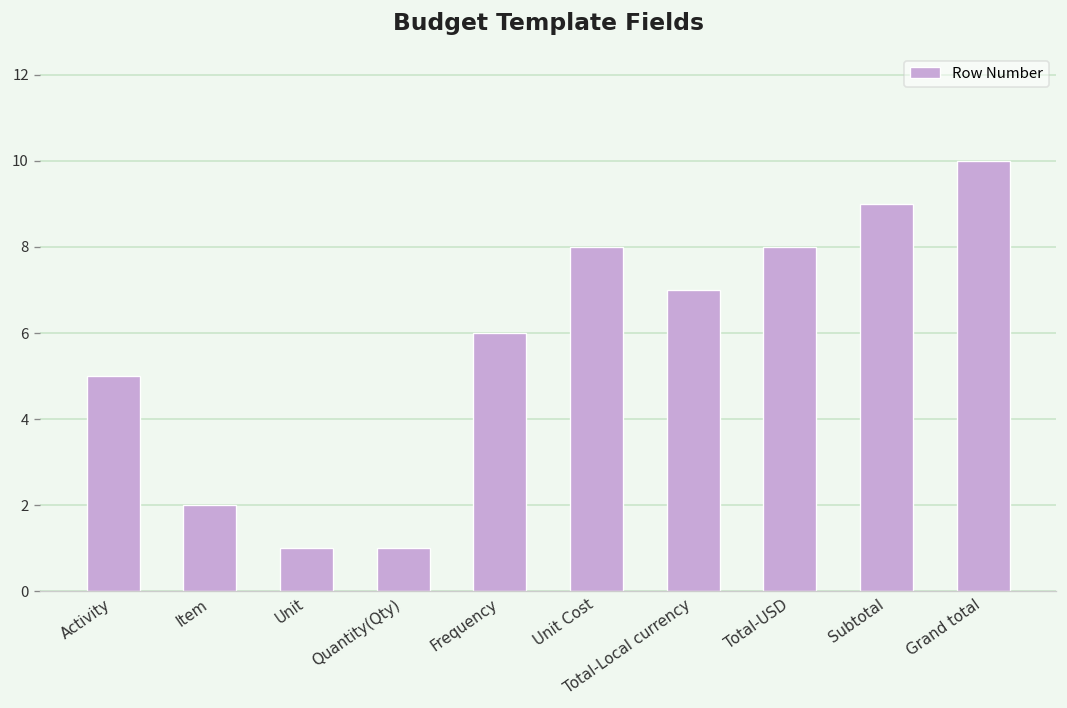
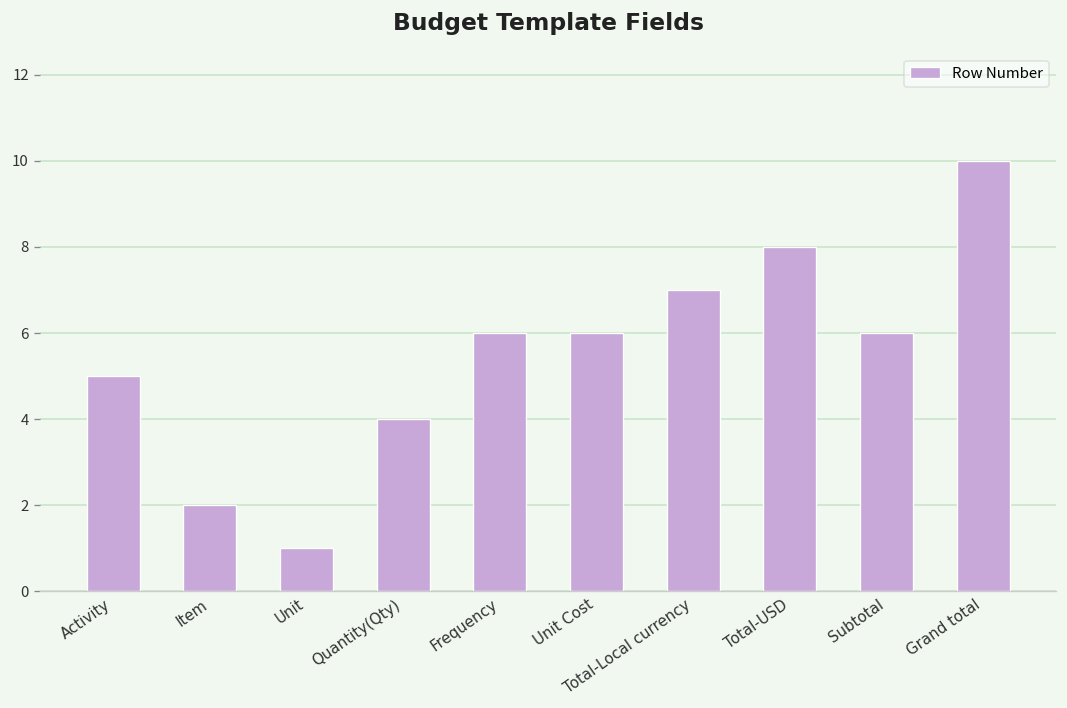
  {
    "Activity": 5,
    "Item": 2,
    "Unit": 1,
-   "Quantity(Qty)": 1,
+   "Quantity(Qty)": 4,
    "Frequency": 6,
-   "Unit Cost": 8,
+   "Unit Cost": 6,
    "Total-Local currency": 7,
    "Total-USD": 8,
-   "Subtotal": 9,
+   "Subtotal": 6,
    "Grand total": 10
  }
